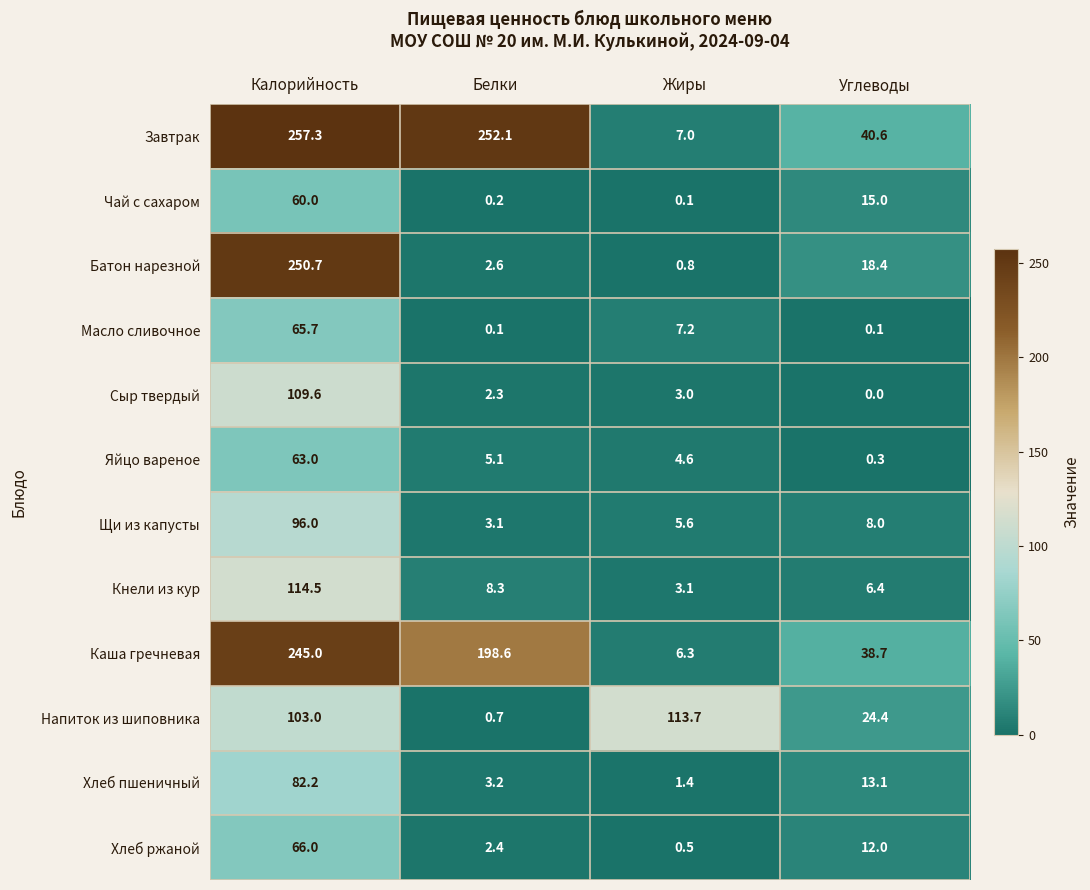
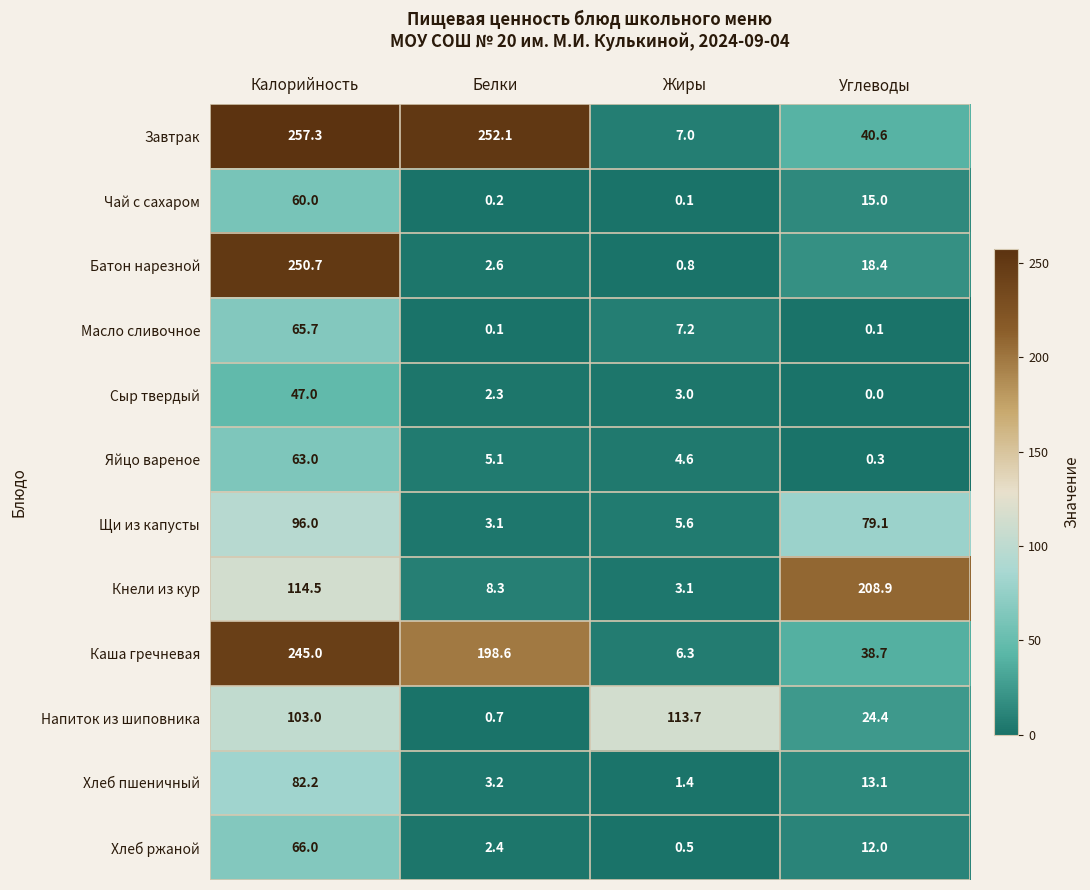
  {
    "Завтрак": {
      "Калорийность": 257.3,
      "Белки": 252.1,
      "Жиры": 7.0,
      "Углеводы": 40.6
    },
    "Чай с сахаром": {
      "Калорийность": 60.0,
      "Белки": 0.2,
      "Жиры": 0.1,
      "Углеводы": 15.0
    },
    "Батон нарезной": {
      "Калорийность": 250.7,
      "Белки": 2.6,
      "Жиры": 0.8,
      "Углеводы": 18.4
    },
    "Масло сливочное": {
      "Калорийность": 65.7,
      "Белки": 0.1,
      "Жиры": 7.2,
      "Углеводы": 0.1
    },
    "Сыр твердый": {
-     "Калорийность": 109.6,
+     "Калорийность": 47.0,
      "Белки": 2.3,
      "Жиры": 3.0,
      "Углеводы": 0.0
    },
    "Яйцо вареное": {
      "Калорийность": 63.0,
      "Белки": 5.1,
      "Жиры": 4.6,
      "Углеводы": 0.3
    },
    "Щи из капусты": {
      "Калорийность": 96.0,
      "Белки": 3.1,
      "Жиры": 5.6,
-     "Углеводы": 8.0
+     "Углеводы": 79.1
    },
    "Кнели из кур": {
      "Калорийность": 114.5,
      "Белки": 8.3,
      "Жиры": 3.1,
-     "Углеводы": 6.4
+     "Углеводы": 208.9
    },
    "Каша гречневая": {
      "Калорийность": 245.0,
      "Белки": 198.6,
      "Жиры": 6.3,
      "Углеводы": 38.7
    },
    "Напиток из шиповника": {
      "Калорийность": 103.0,
      "Белки": 0.7,
      "Жиры": 113.7,
      "Углеводы": 24.4
    },
    "Хлеб пшеничный": {
      "Калорийность": 82.2,
      "Белки": 3.2,
      "Жиры": 1.4,
      "Углеводы": 13.1
    },
    "Хлеб ржаной": {
      "Калорийность": 66.0,
      "Белки": 2.4,
      "Жиры": 0.5,
      "Углеводы": 12.0
    }
  }
